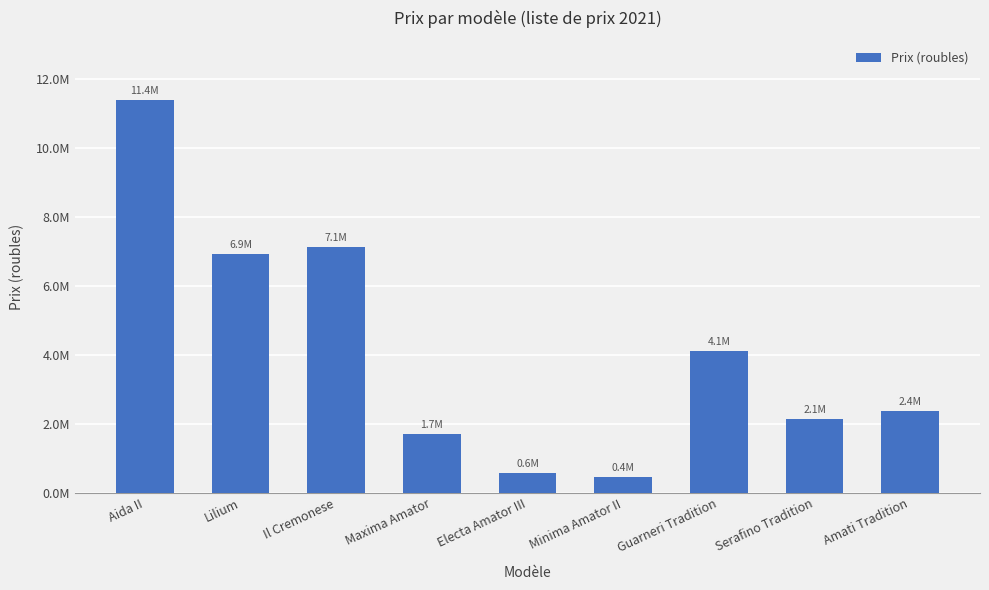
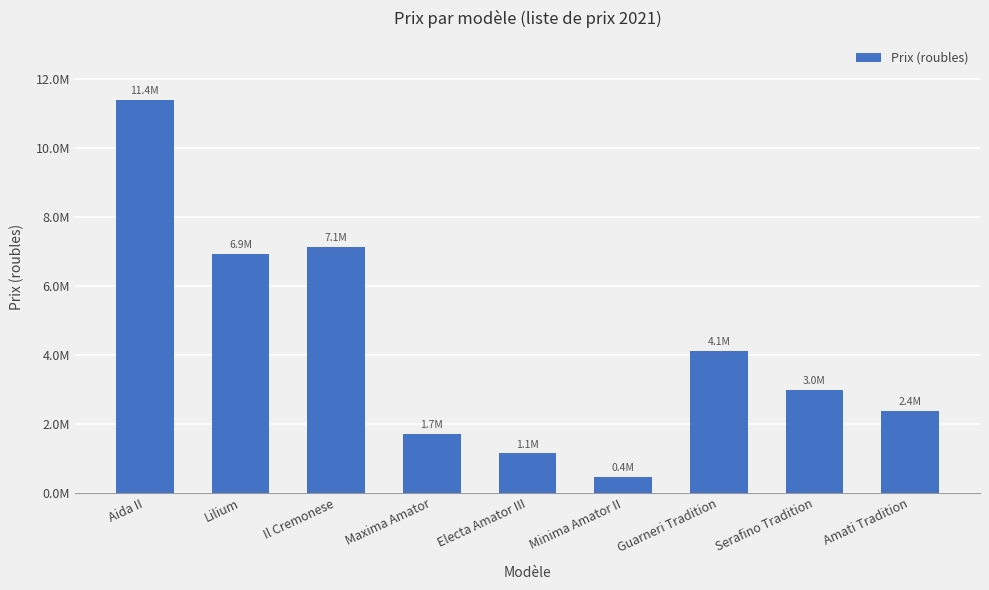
  {
    "Aida II": "11.4M",
    "Lilium": "6.9M",
    "Il Cremonese": "7.1M",
    "Maxima Amator": "1.7M",
-   "Electa Amator III": "0.6M",
+   "Electa Amator III": "1.1M",
    "Minima Amator II": "0.4M",
    "Guarneri Tradition": "4.1M",
-   "Serafino Tradition": "2.1M",
+   "Serafino Tradition": "3.0M",
    "Amati Tradition": "2.4M"
  }
